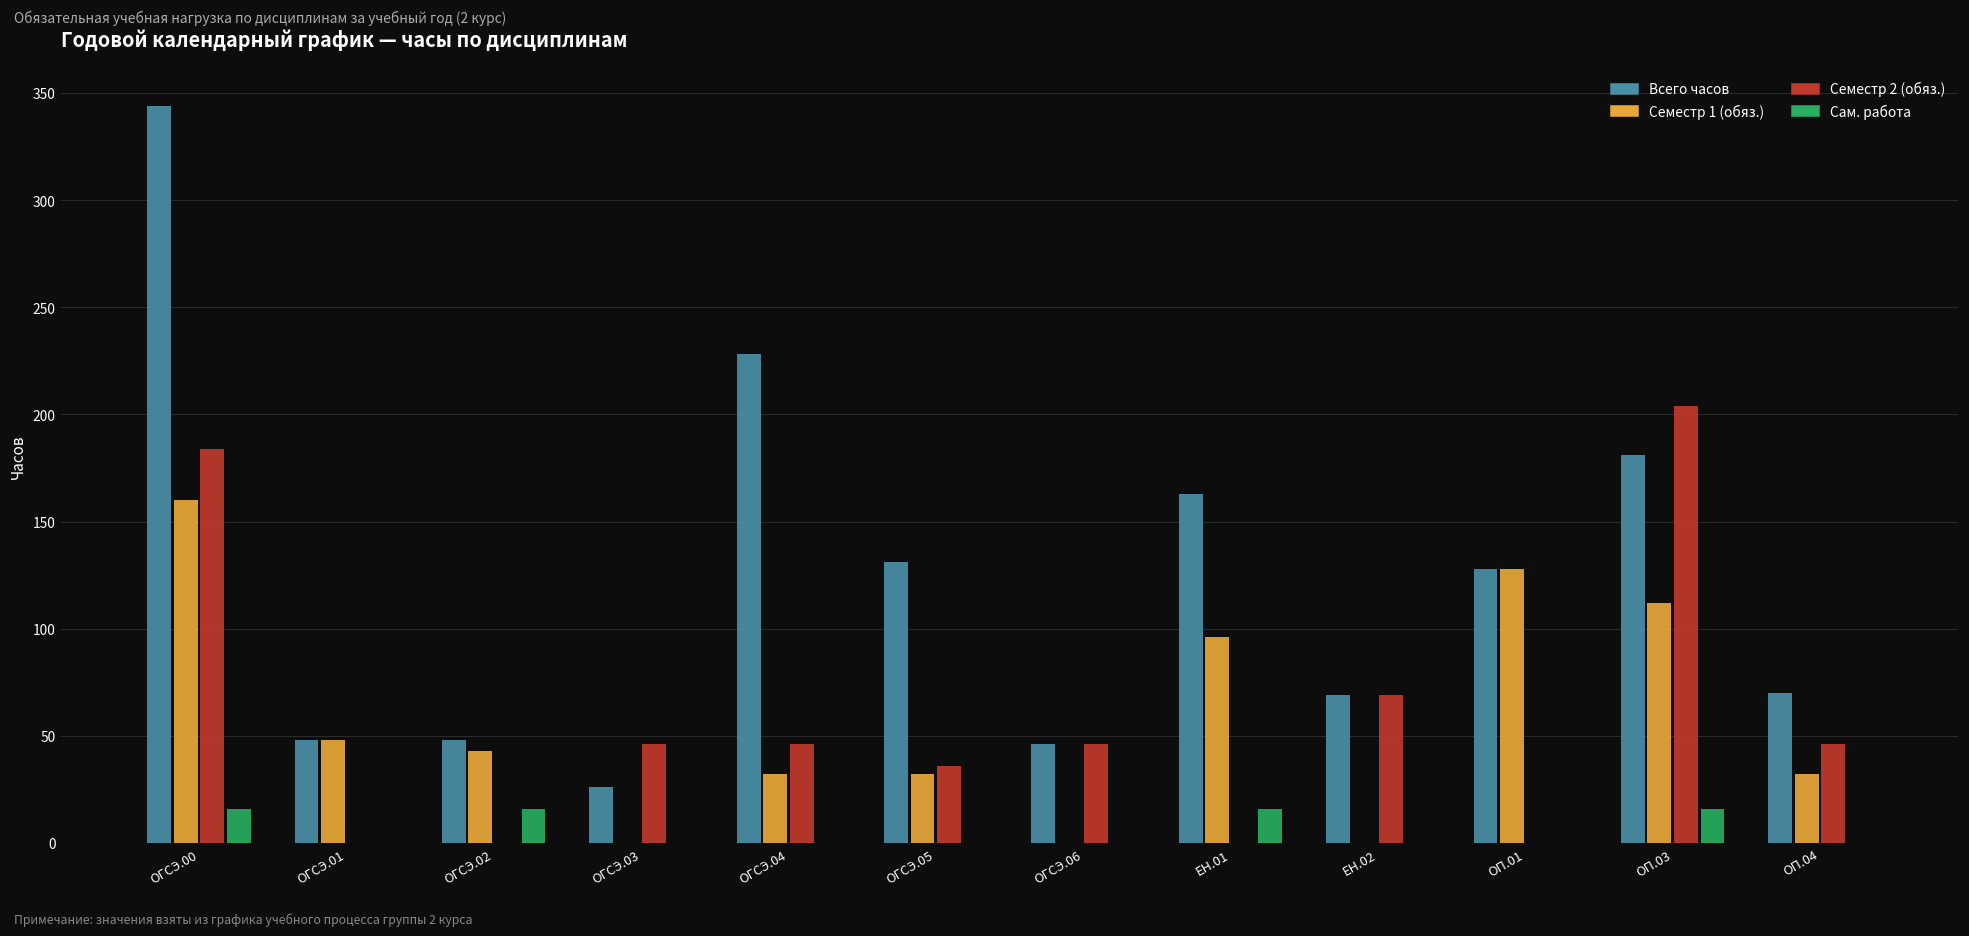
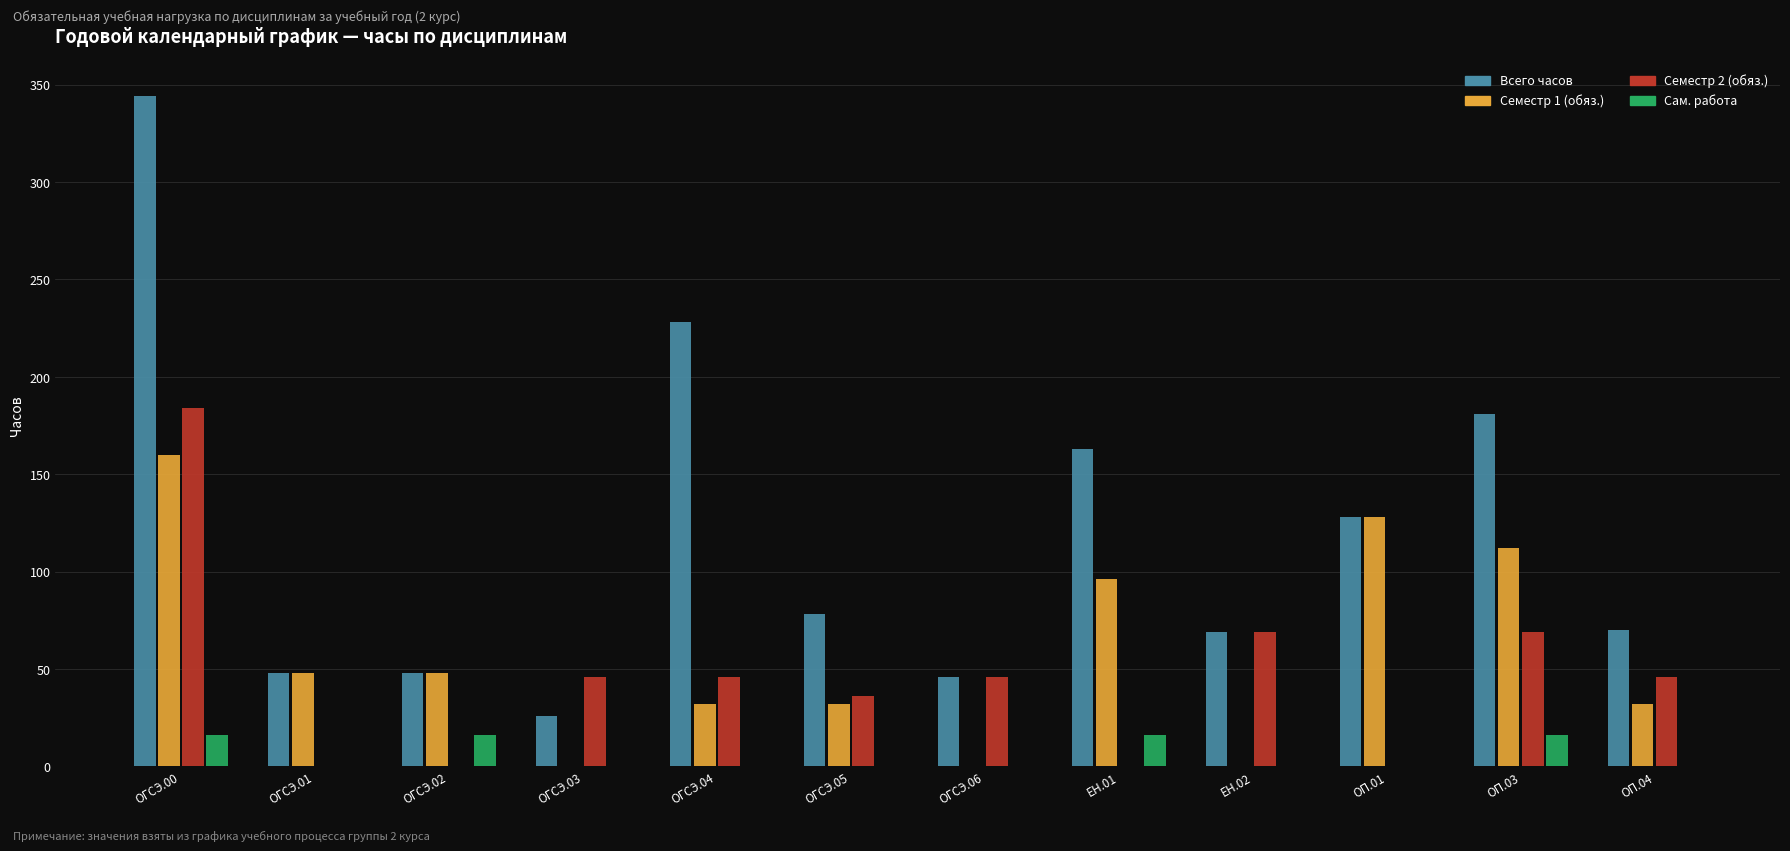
  {
    "Всего часов": {
      "ОГСЭ.00": 344,
      "ОГСЭ.01": 48,
      "ОГСЭ.02": 48,
      "ОГСЭ.03": 26,
      "ОГСЭ.04": 228,
-     "ОГСЭ.05": 131,
+     "ОГСЭ.05": 78,
      "ОГСЭ.06": 46,
      "ЕН.01": 163,
      "ЕН.02": 69,
      "ОП.01": 128,
      "ОП.03": 181,
      "ОП.04": 70
    },
    "Семестр 1 (обяз.)": {
      "ОГСЭ.00": 160,
      "ОГСЭ.01": 48,
-     "ОГСЭ.02": 43,
+     "ОГСЭ.02": 48,
      "ОГСЭ.03": 0,
      "ОГСЭ.04": 32,
      "ОГСЭ.05": 32,
      "ОГСЭ.06": 0,
      "ЕН.01": 96,
      "ЕН.02": 0,
      "ОП.01": 128,
      "ОП.03": 112,
      "ОП.04": 32
    },
    "Семестр 2 (обяз.)": {
      "ОГСЭ.00": 184,
      "ОГСЭ.01": 0,
      "ОГСЭ.02": 0,
      "ОГСЭ.03": 46,
      "ОГСЭ.04": 46,
      "ОГСЭ.05": 36,
      "ОГСЭ.06": 46,
      "ЕН.01": 0,
      "ЕН.02": 69,
      "ОП.01": 0,
-     "ОП.03": 204,
+     "ОП.03": 69,
      "ОП.04": 46
    },
    "Сам. работа": {
      "ОГСЭ.00": 16,
      "ОГСЭ.01": 0,
      "ОГСЭ.02": 16,
      "ОГСЭ.03": 0,
      "ОГСЭ.04": 0,
      "ОГСЭ.05": 0,
      "ОГСЭ.06": 0,
      "ЕН.01": 16,
      "ЕН.02": 0,
      "ОП.01": 0,
      "ОП.03": 16,
      "ОП.04": 0
    }
  }
